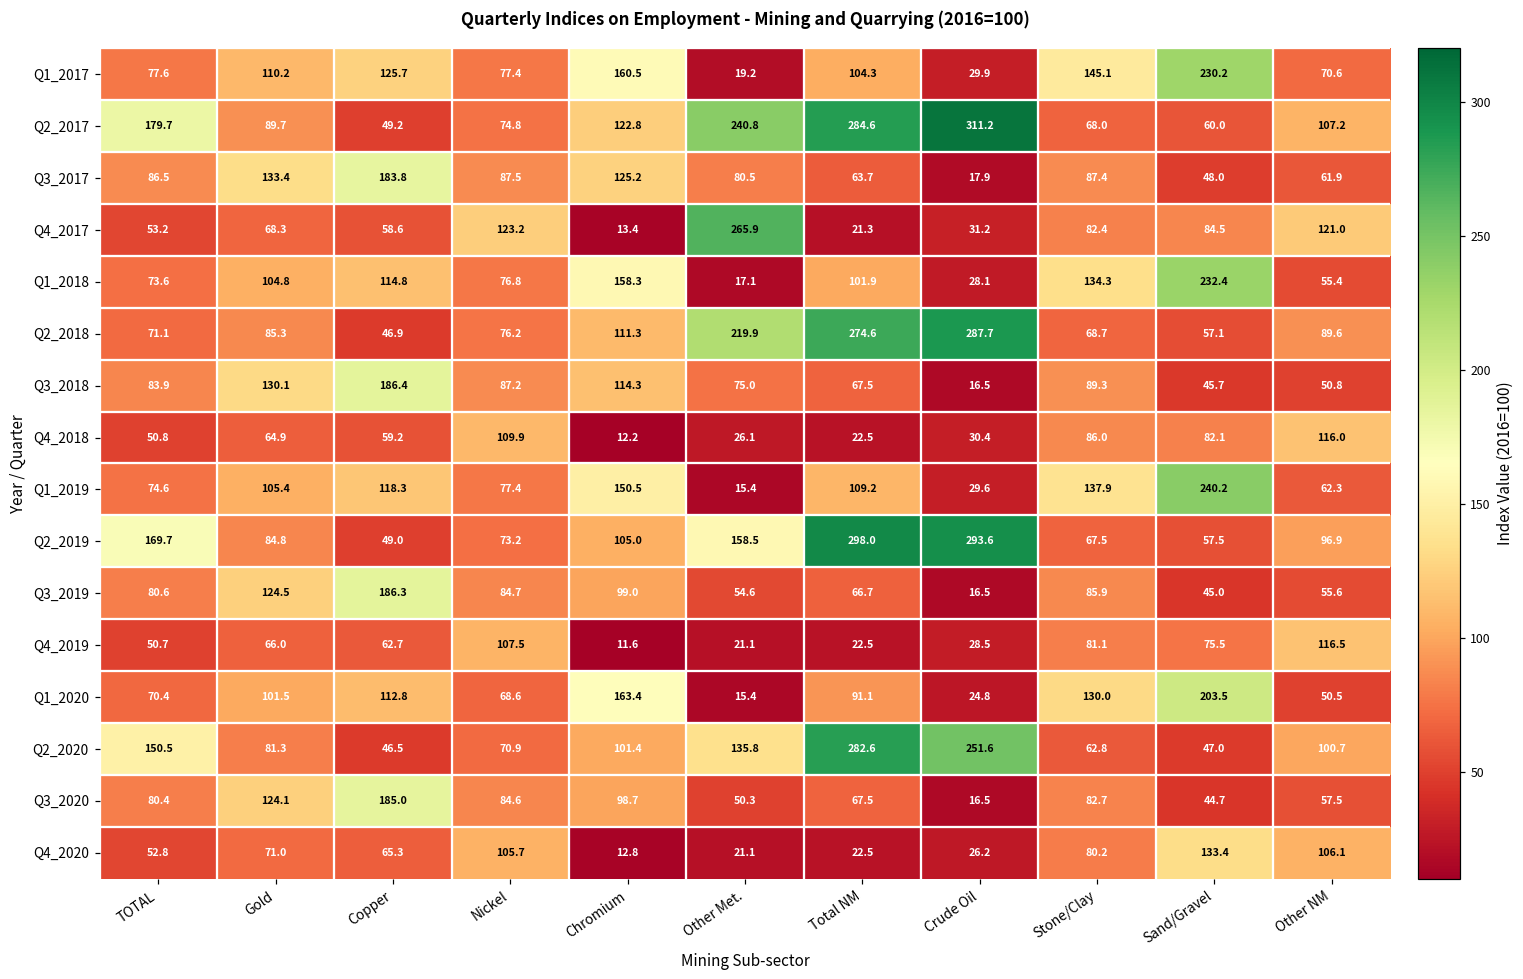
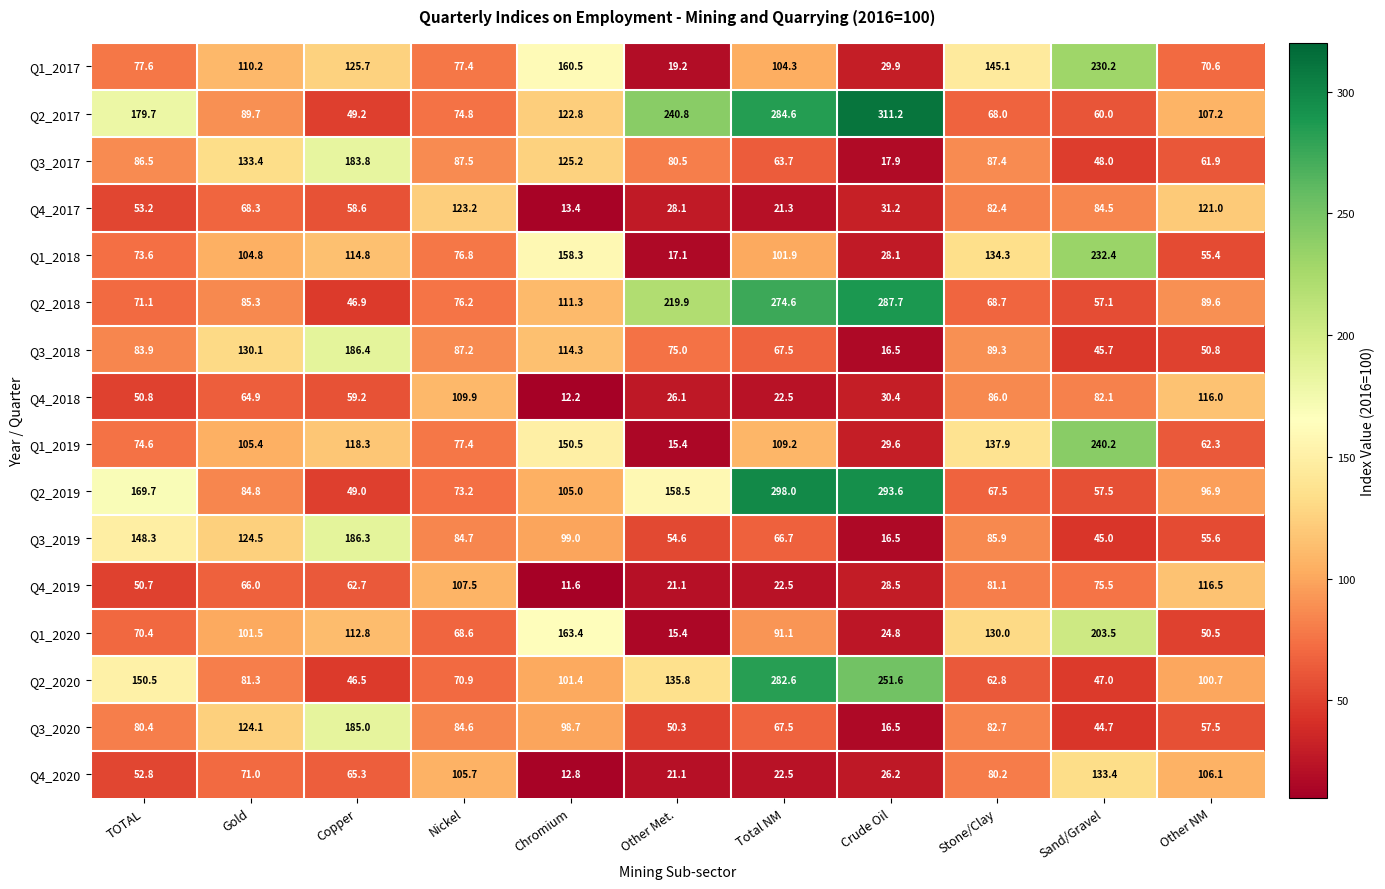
  {
    "Q1_2017": {
      "TOTAL": 77.6,
      "Gold": 110.2,
      "Copper": 125.7,
      "Nickel": 77.4,
      "Chromium": 160.5,
      "Other Met.": 19.2,
      "Total NM": 104.3,
      "Crude Oil": 29.9,
      "Stone/Clay": 145.1,
      "Sand/Gravel": 230.2,
      "Other NM": 70.6
    },
    "Q2_2017": {
      "TOTAL": 179.7,
      "Gold": 89.7,
      "Copper": 49.2,
      "Nickel": 74.8,
      "Chromium": 122.8,
      "Other Met.": 240.8,
      "Total NM": 284.6,
      "Crude Oil": 311.2,
      "Stone/Clay": 68.0,
      "Sand/Gravel": 60.0,
      "Other NM": 107.2
    },
    "Q3_2017": {
      "TOTAL": 86.5,
      "Gold": 133.4,
      "Copper": 183.8,
      "Nickel": 87.5,
      "Chromium": 125.2,
      "Other Met.": 80.5,
      "Total NM": 63.7,
      "Crude Oil": 17.9,
      "Stone/Clay": 87.4,
      "Sand/Gravel": 48.0,
      "Other NM": 61.9
    },
    "Q4_2017": {
      "TOTAL": 53.2,
      "Gold": 68.3,
      "Copper": 58.6,
      "Nickel": 123.2,
      "Chromium": 13.4,
-     "Other Met.": 265.9,
+     "Other Met.": 28.1,
      "Total NM": 21.3,
      "Crude Oil": 31.2,
      "Stone/Clay": 82.4,
      "Sand/Gravel": 84.5,
      "Other NM": 121.0
    },
    "Q1_2018": {
      "TOTAL": 73.6,
      "Gold": 104.8,
      "Copper": 114.8,
      "Nickel": 76.8,
      "Chromium": 158.3,
      "Other Met.": 17.1,
      "Total NM": 101.9,
      "Crude Oil": 28.1,
      "Stone/Clay": 134.3,
      "Sand/Gravel": 232.4,
      "Other NM": 55.4
    },
    "Q2_2018": {
      "TOTAL": 71.1,
      "Gold": 85.3,
      "Copper": 46.9,
      "Nickel": 76.2,
      "Chromium": 111.3,
      "Other Met.": 219.9,
      "Total NM": 274.6,
      "Crude Oil": 287.7,
      "Stone/Clay": 68.7,
      "Sand/Gravel": 57.1,
      "Other NM": 89.6
    },
    "Q3_2018": {
      "TOTAL": 83.9,
      "Gold": 130.1,
      "Copper": 186.4,
      "Nickel": 87.2,
      "Chromium": 114.3,
      "Other Met.": 75.0,
      "Total NM": 67.5,
      "Crude Oil": 16.5,
      "Stone/Clay": 89.3,
      "Sand/Gravel": 45.7,
      "Other NM": 50.8
    },
    "Q4_2018": {
      "TOTAL": 50.8,
      "Gold": 64.9,
      "Copper": 59.2,
      "Nickel": 109.9,
      "Chromium": 12.2,
      "Other Met.": 26.1,
      "Total NM": 22.5,
      "Crude Oil": 30.4,
      "Stone/Clay": 86.0,
      "Sand/Gravel": 82.1,
      "Other NM": 116.0
    },
    "Q1_2019": {
      "TOTAL": 74.6,
      "Gold": 105.4,
      "Copper": 118.3,
      "Nickel": 77.4,
      "Chromium": 150.5,
      "Other Met.": 15.4,
      "Total NM": 109.2,
      "Crude Oil": 29.6,
      "Stone/Clay": 137.9,
      "Sand/Gravel": 240.2,
      "Other NM": 62.3
    },
    "Q2_2019": {
      "TOTAL": 169.7,
      "Gold": 84.8,
      "Copper": 49.0,
      "Nickel": 73.2,
      "Chromium": 105.0,
      "Other Met.": 158.5,
      "Total NM": 298.0,
      "Crude Oil": 293.6,
      "Stone/Clay": 67.5,
      "Sand/Gravel": 57.5,
      "Other NM": 96.9
    },
    "Q3_2019": {
-     "TOTAL": 80.6,
+     "TOTAL": 148.3,
      "Gold": 124.5,
      "Copper": 186.3,
      "Nickel": 84.7,
      "Chromium": 99.0,
      "Other Met.": 54.6,
      "Total NM": 66.7,
      "Crude Oil": 16.5,
      "Stone/Clay": 85.9,
      "Sand/Gravel": 45.0,
      "Other NM": 55.6
    },
    "Q4_2019": {
      "TOTAL": 50.7,
      "Gold": 66.0,
      "Copper": 62.7,
      "Nickel": 107.5,
      "Chromium": 11.6,
      "Other Met.": 21.1,
      "Total NM": 22.5,
      "Crude Oil": 28.5,
      "Stone/Clay": 81.1,
      "Sand/Gravel": 75.5,
      "Other NM": 116.5
    },
    "Q1_2020": {
      "TOTAL": 70.4,
      "Gold": 101.5,
      "Copper": 112.8,
      "Nickel": 68.6,
      "Chromium": 163.4,
      "Other Met.": 15.4,
      "Total NM": 91.1,
      "Crude Oil": 24.8,
      "Stone/Clay": 130.0,
      "Sand/Gravel": 203.5,
      "Other NM": 50.5
    },
    "Q2_2020": {
      "TOTAL": 150.5,
      "Gold": 81.3,
      "Copper": 46.5,
      "Nickel": 70.9,
      "Chromium": 101.4,
      "Other Met.": 135.8,
      "Total NM": 282.6,
      "Crude Oil": 251.6,
      "Stone/Clay": 62.8,
      "Sand/Gravel": 47.0,
      "Other NM": 100.7
    },
    "Q3_2020": {
      "TOTAL": 80.4,
      "Gold": 124.1,
      "Copper": 185.0,
      "Nickel": 84.6,
      "Chromium": 98.7,
      "Other Met.": 50.3,
      "Total NM": 67.5,
      "Crude Oil": 16.5,
      "Stone/Clay": 82.7,
      "Sand/Gravel": 44.7,
      "Other NM": 57.5
    },
    "Q4_2020": {
      "TOTAL": 52.8,
      "Gold": 71.0,
      "Copper": 65.3,
      "Nickel": 105.7,
      "Chromium": 12.8,
      "Other Met.": 21.1,
      "Total NM": 22.5,
      "Crude Oil": 26.2,
      "Stone/Clay": 80.2,
      "Sand/Gravel": 133.4,
      "Other NM": 106.1
    }
  }
